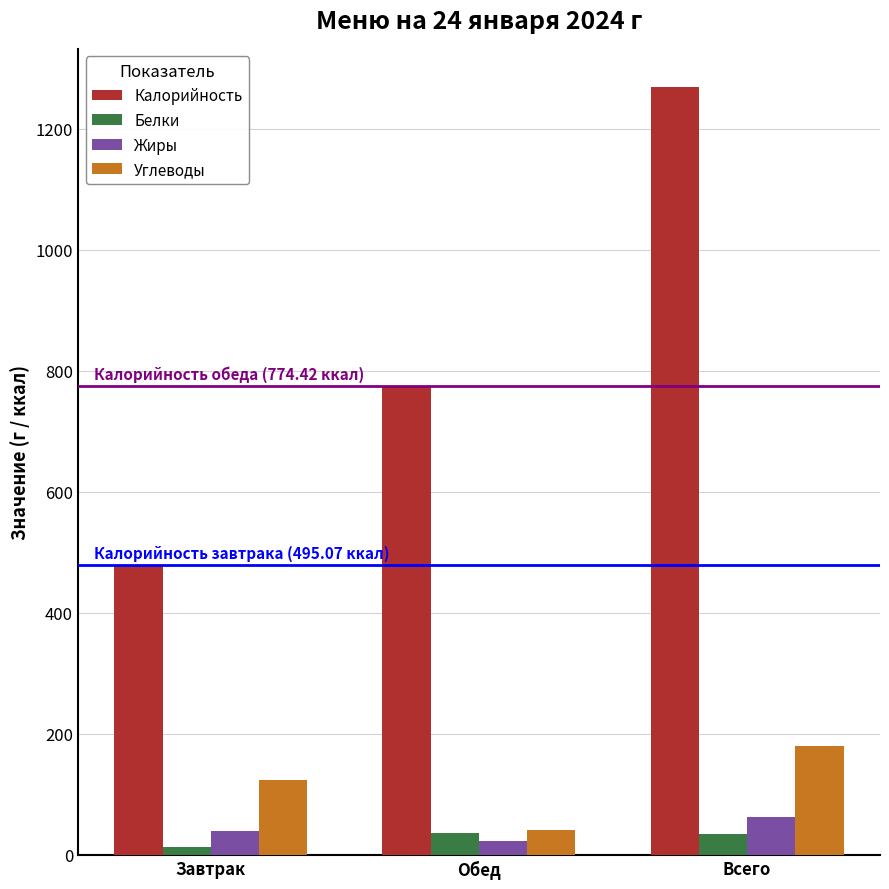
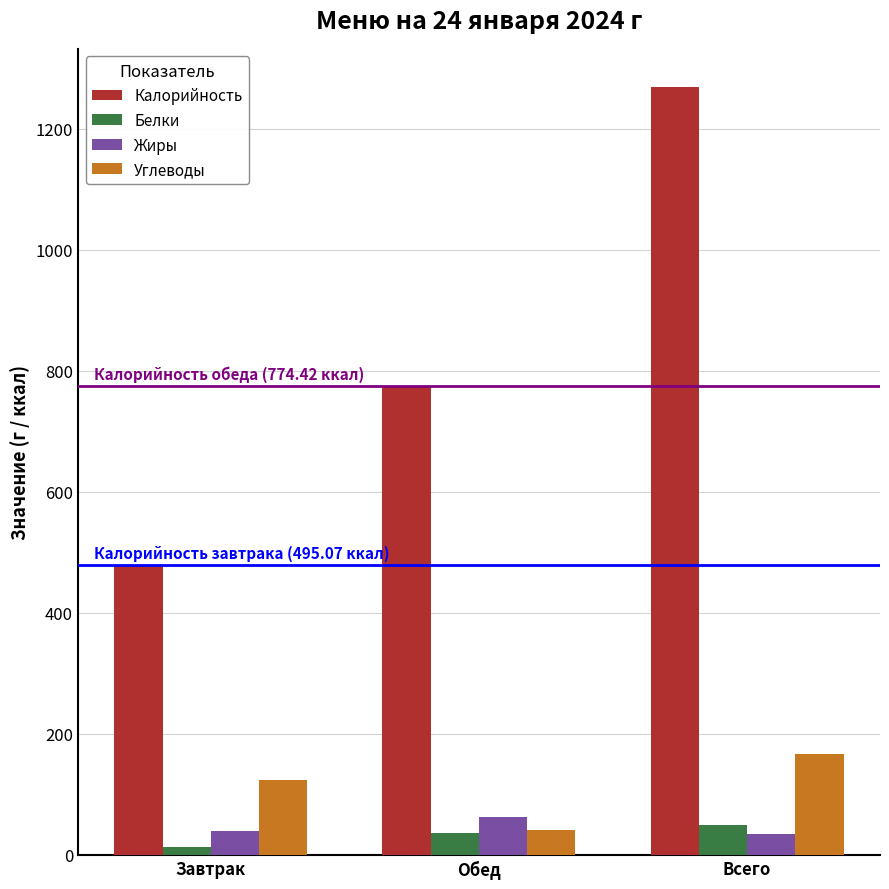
  {
    "Калорийность": {
      "Обед": 770,
      "Всего": 1270
    },
    "Белки": {
      "Завтрак": 10,
      "Обед": 40,
-     "Всего": 30
+     "Всего": 50
    },
    "Жиры": {
      "Завтрак": 40,
-     "Обед": 20,
-     "Всего": 60
+     "Обед": 60,
+     "Всего": 40
    },
    "Углеводы": {
      "Завтрак": 120,
      "Обед": 40,
-     "Всего": 180
+     "Всего": 170
    }
  }
